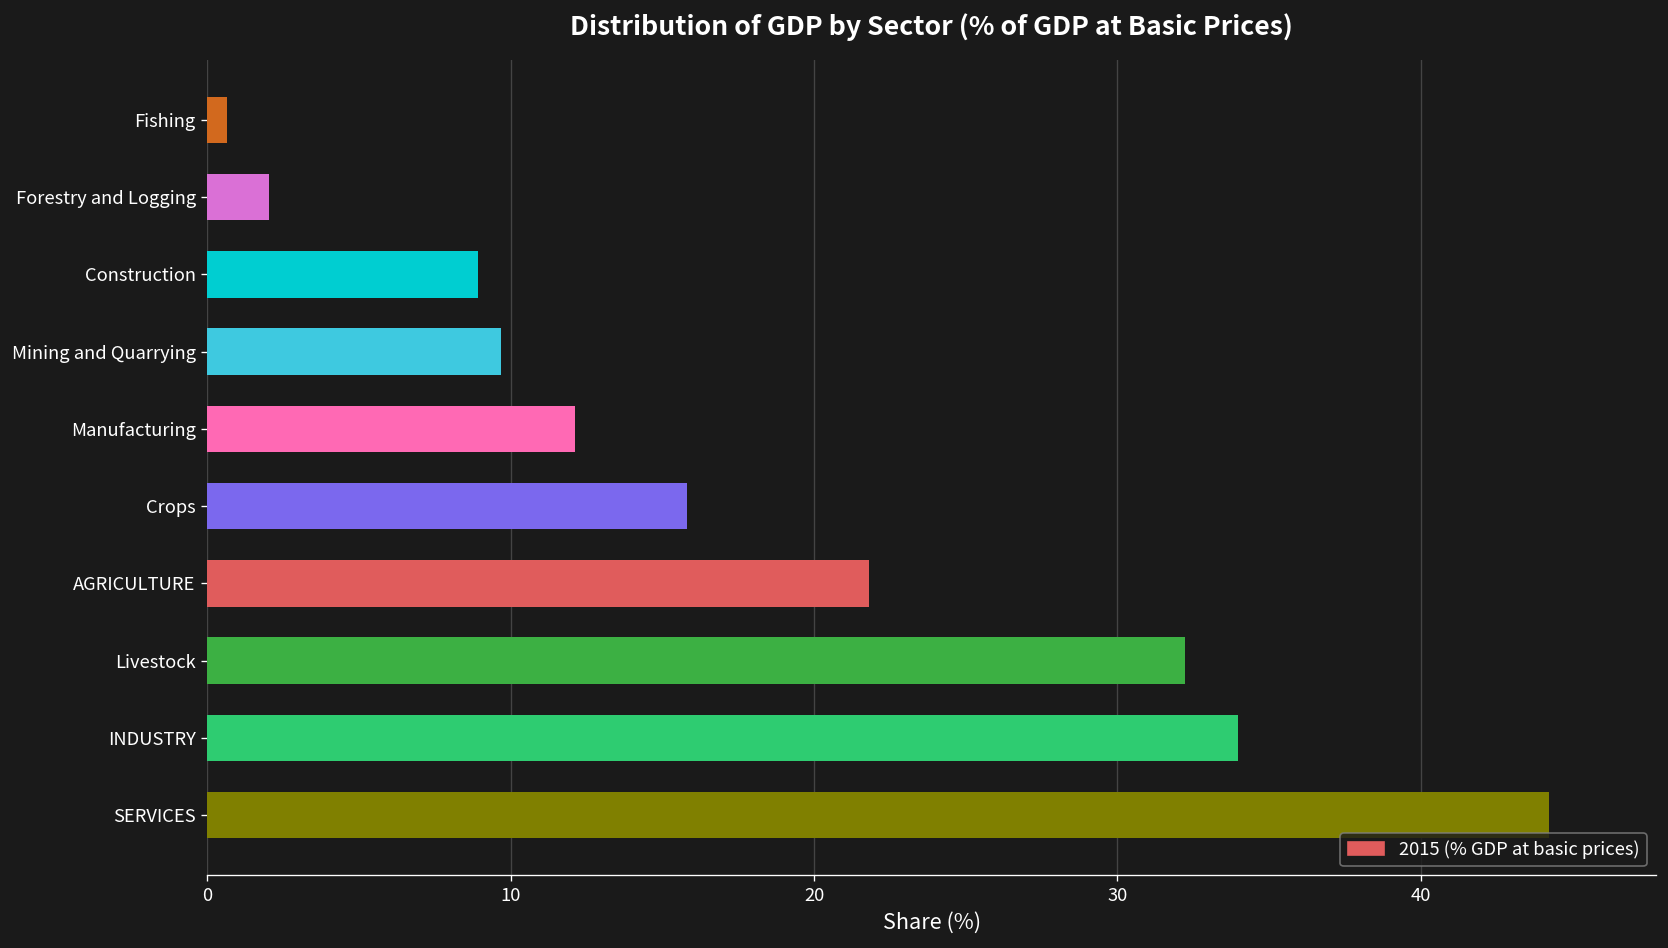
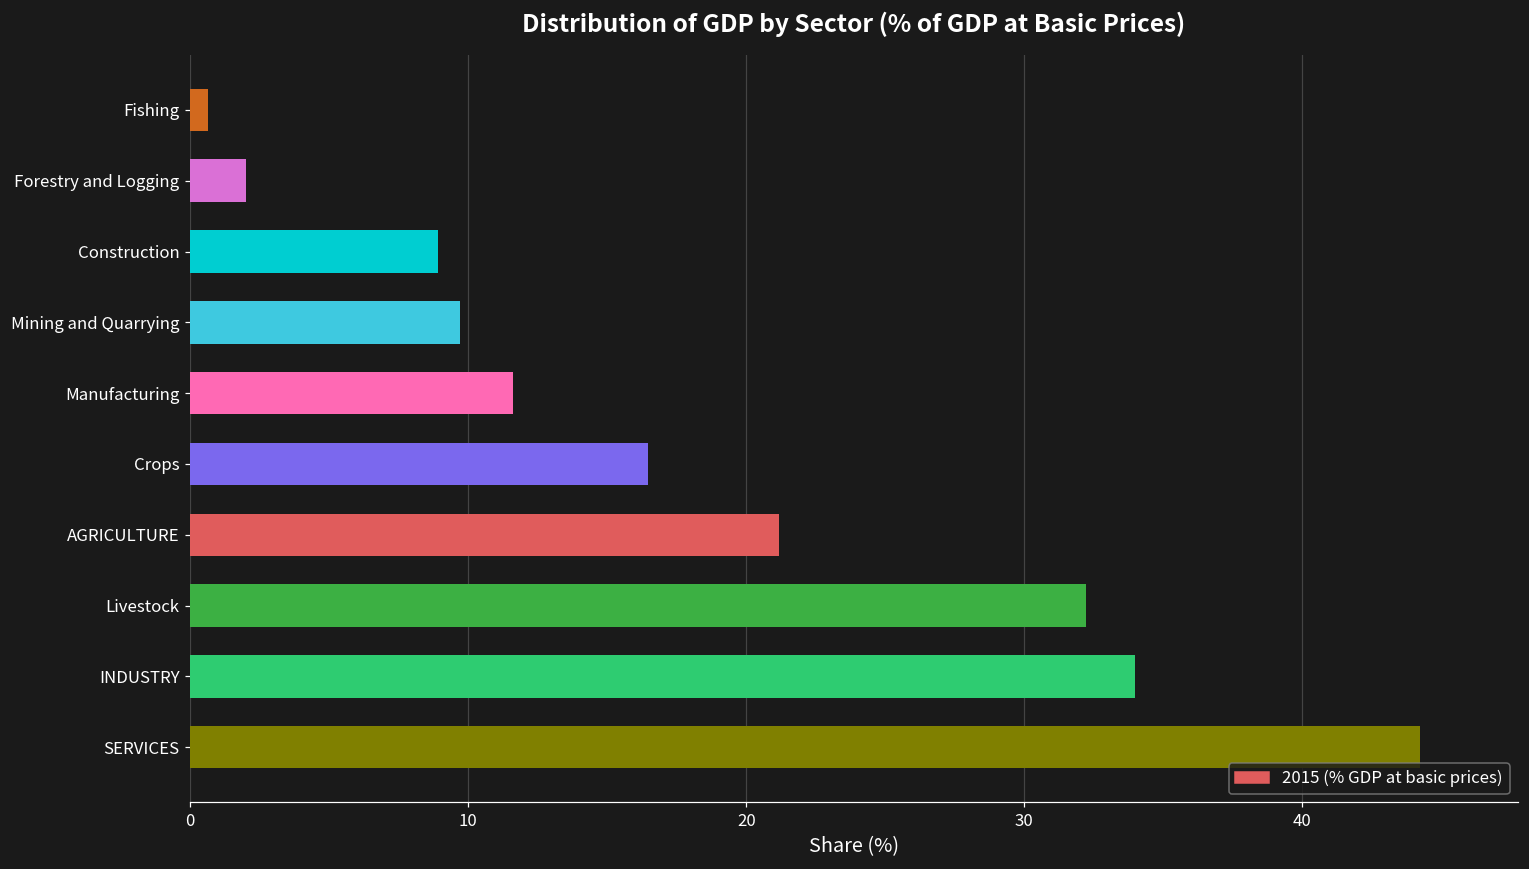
  {
    "Fishing": 0.6,
    "Forestry and Logging": 2.0,
    "Construction": 8.9,
    "Mining and Quarrying": 9.7,
-   "Manufacturing": 12.1,
-   "Crops": 15.8,
-   "AGRICULTURE": 21.8,
+   "Manufacturing": 11.6,
+   "Crops": 16.5,
+   "AGRICULTURE": 21.2,
    "Livestock": 32.2,
    "INDUSTRY": 34.0,
    "SERVICES": 44.2
  }
